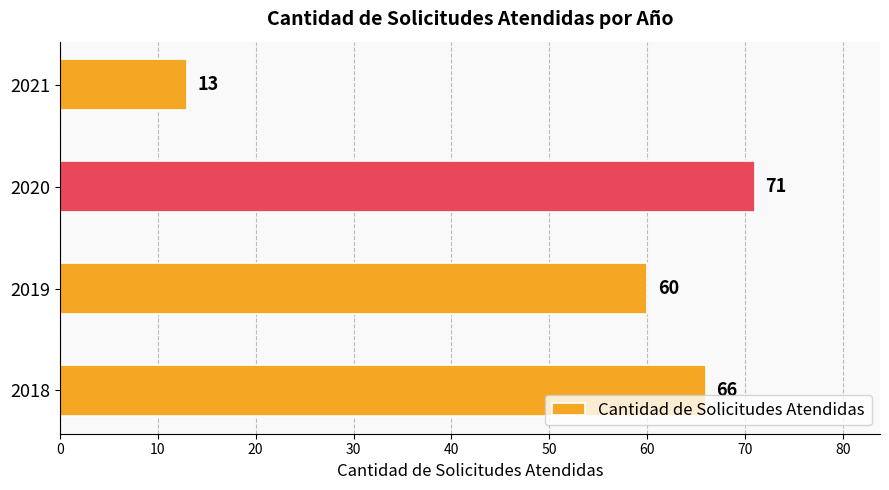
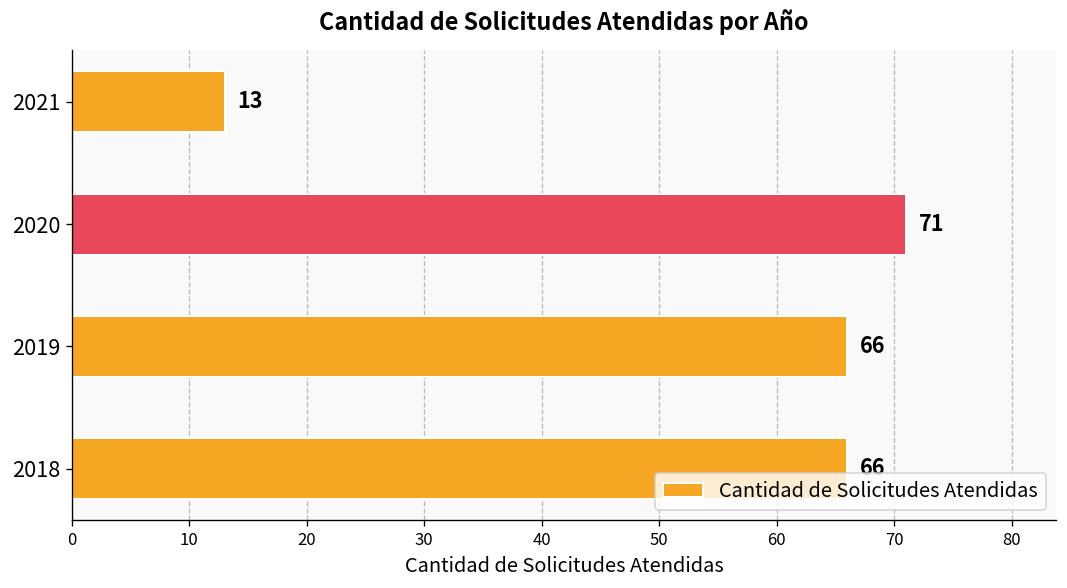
  {
    "2021": 13,
    "2020": 71,
-   "2019": 60
+   "2019": 66
  }
